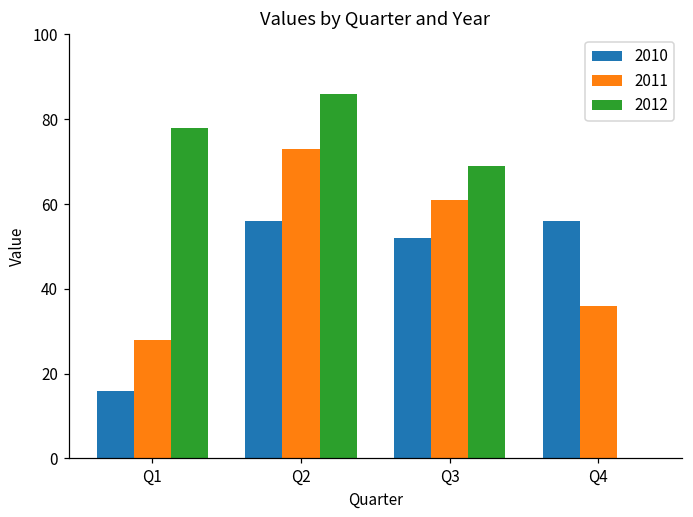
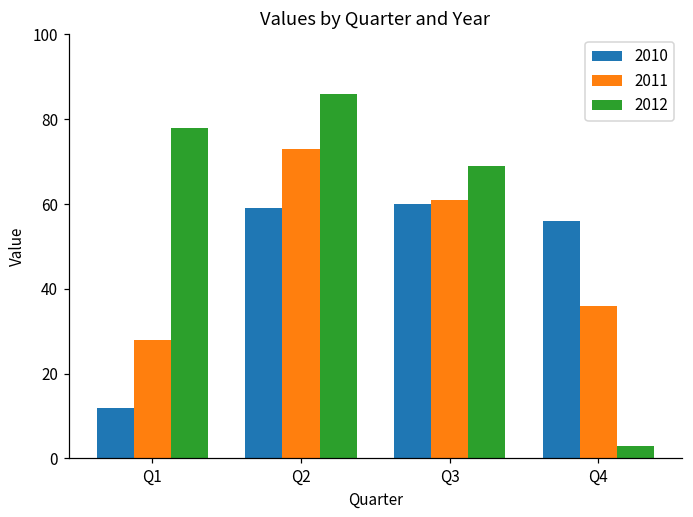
  {
    "2010": {
-     "Q1": 16,
-     "Q2": 56,
-     "Q3": 52,
+     "Q1": 12,
+     "Q2": 59,
+     "Q3": 60,
      "Q4": 56
    },
    "2011": {
      "Q1": 28,
      "Q2": 73,
      "Q3": 61,
      "Q4": 36
    },
    "2012": {
      "Q1": 78,
      "Q2": 86,
      "Q3": 69,
-     "Q4": 0
+     "Q4": 3
    }
  }
